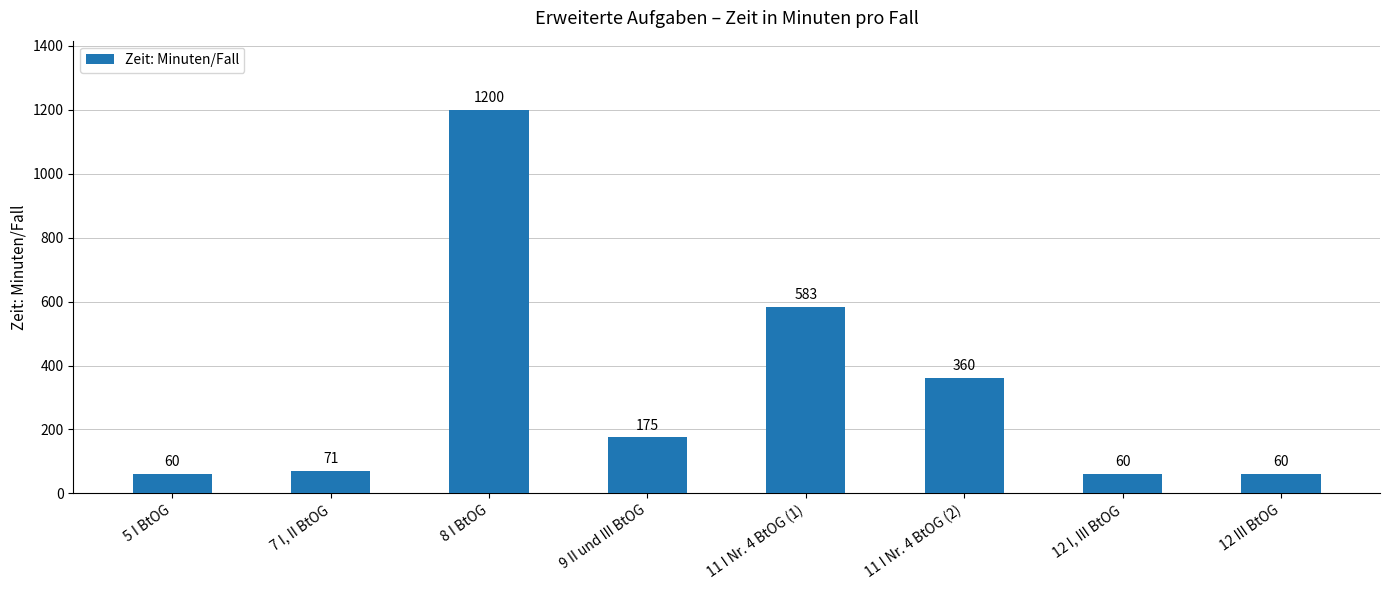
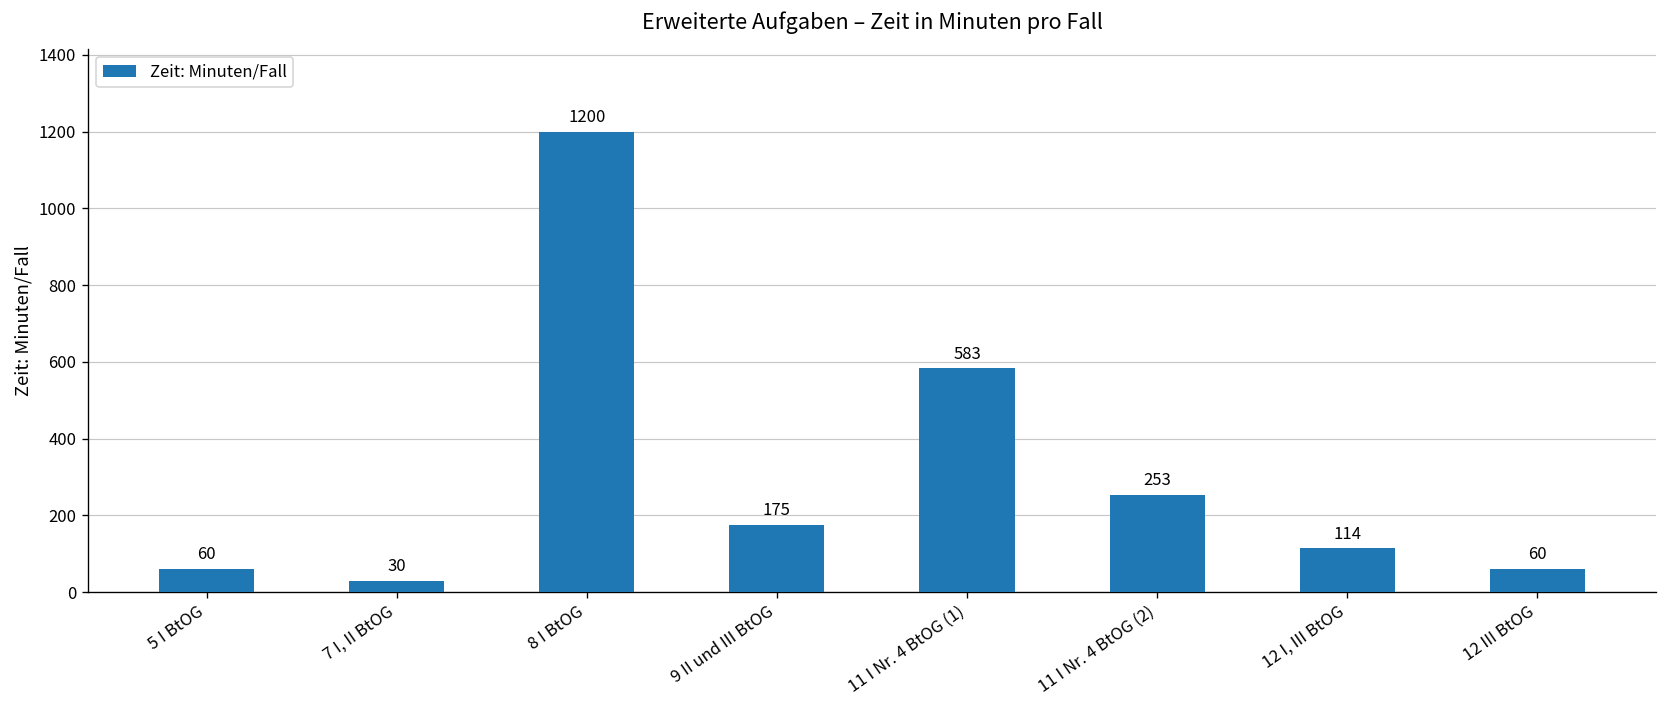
  {
    "5 I BtOG": 60,
-   "7 I, II BtOG": 71,
+   "7 I, II BtOG": 30,
    "8 I BtOG": 1200,
    "9 II und III BtOG": 175,
    "11 I Nr. 4 BtOG (1)": 583,
-   "11 I Nr. 4 BtOG (2)": 360,
-   "12 I, III BtOG": 60,
+   "11 I Nr. 4 BtOG (2)": 253,
+   "12 I, III BtOG": 114,
    "12 III BtOG": 60
  }
